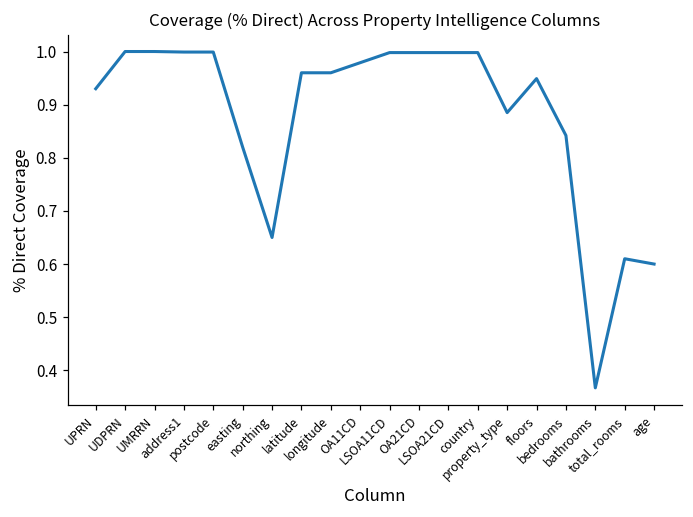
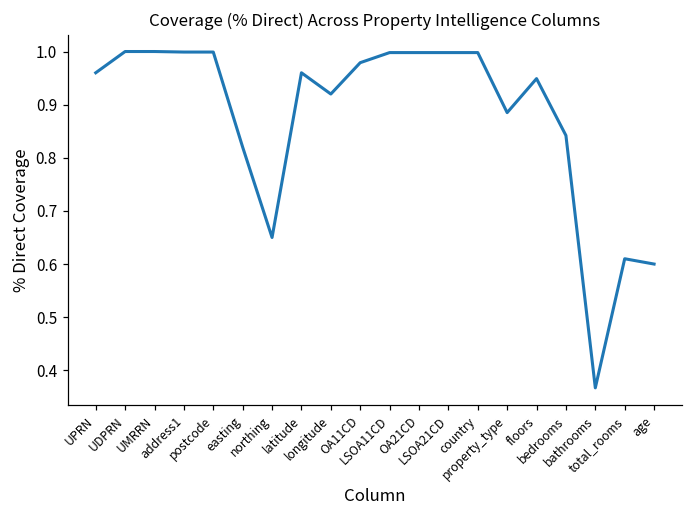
  {
-   "UPRN": 0.93,
+   "UPRN": 0.96,
    "UDPRN": 1.00,
    "UMRRN": 1.00,
    "address1": 1.00,
    "postcode": 1.00,
    "easting": 0.82,
    "northing": 0.65,
    "latitude": 0.96,
-   "longitude": 0.96,
+   "longitude": 0.92,
    "OA11CD": 0.98,
    "LSOA11CD": 1.00,
    "OA21CD": 1.00,
    "LSOA21CD": 1.00,
    "country": 1.00,
    "property_type": 0.89,
    "floors": 0.95,
    "bedrooms": 0.84,
    "bathrooms": 0.37,
    "total_rooms": 0.61,
    "age": 0.60
  }
